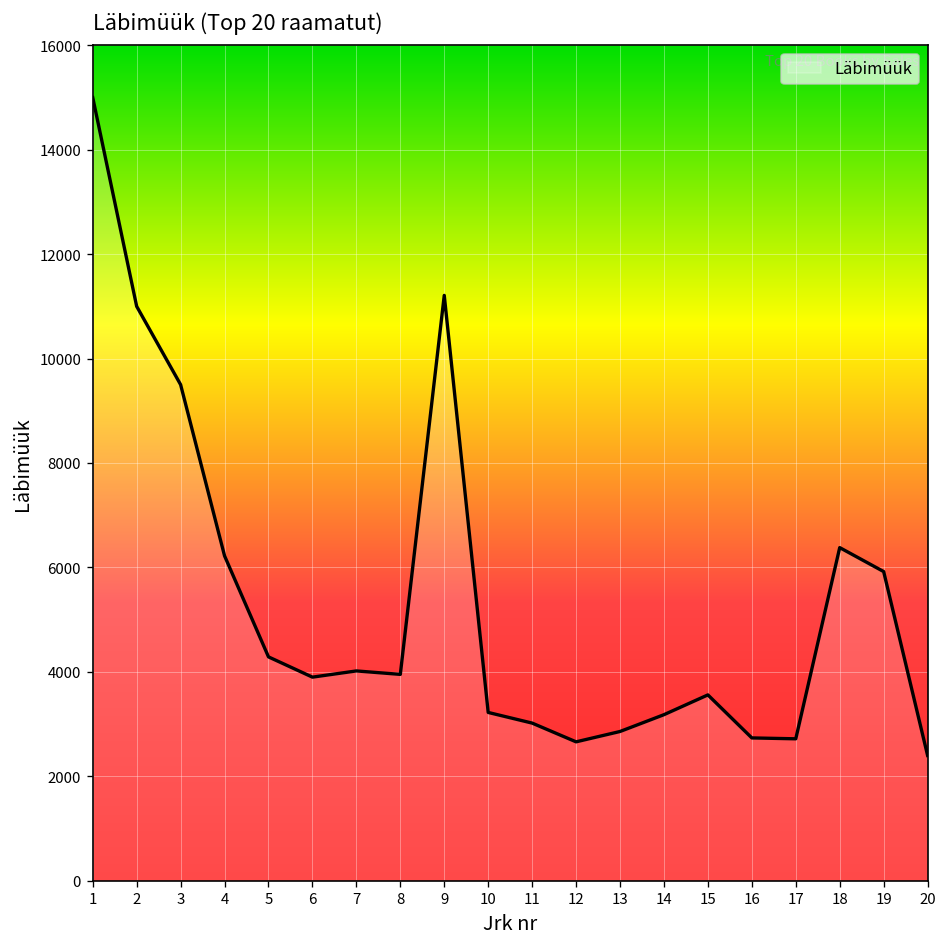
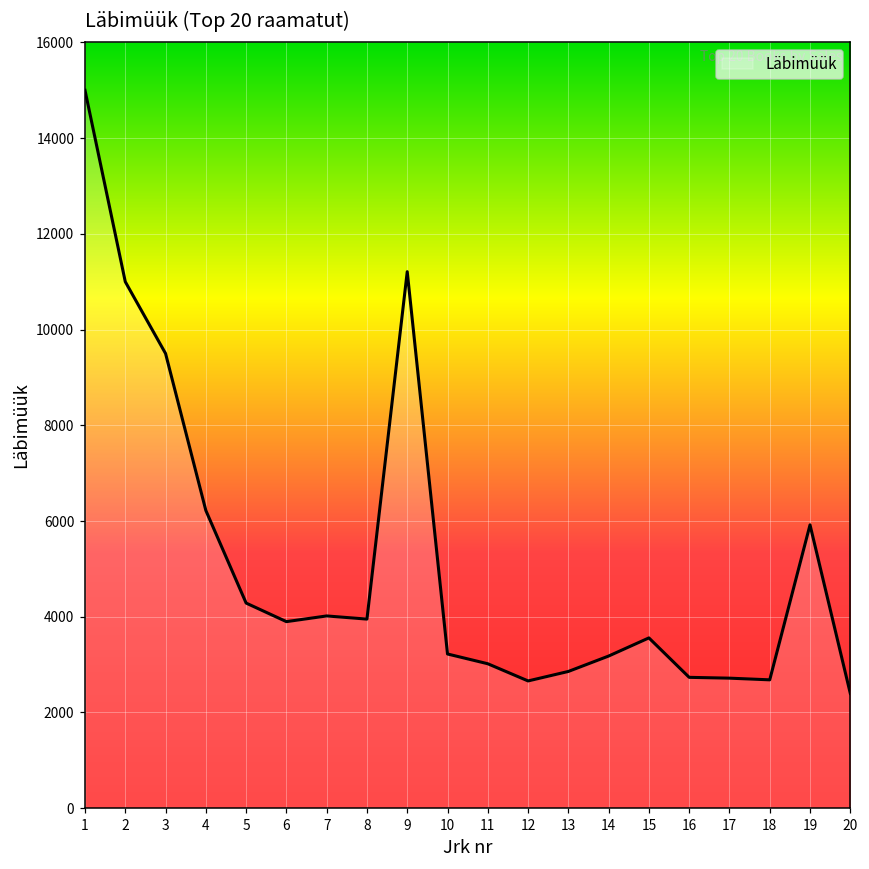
  {
    "1": 15000,
    "2": 11000,
    "3": 9500,
    "4": 6200,
    "5": 4300,
    "6": 3900,
    "7": 4000,
    "8": 4000,
    "9": 11200,
    "10": 3200,
    "11": 3000,
    "12": 2700,
    "13": 2900,
    "14": 3200,
    "15": 3600,
    "16": 2700,
    "17": 2700,
-   "18": 6400,
+   "18": 2700,
    "19": 5900,
    "20": 2400
  }
